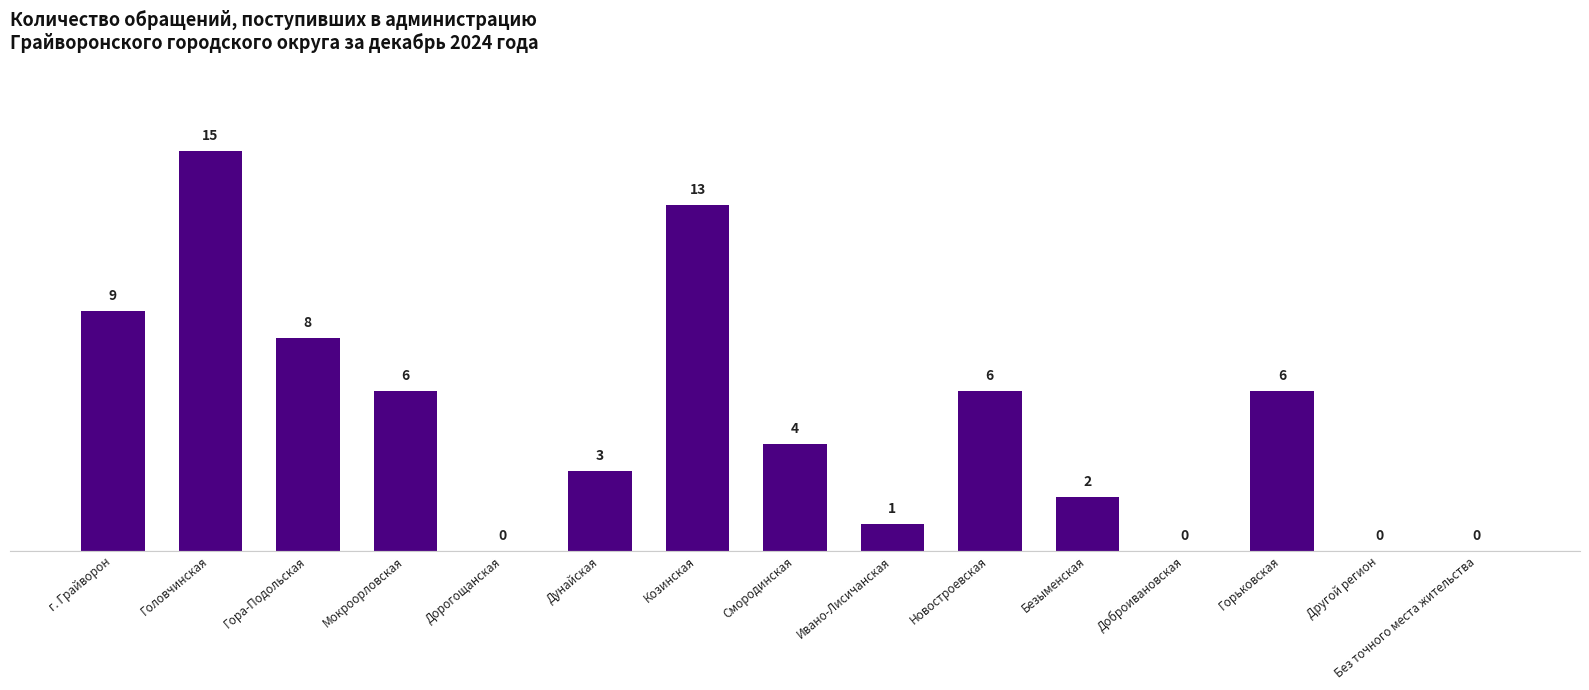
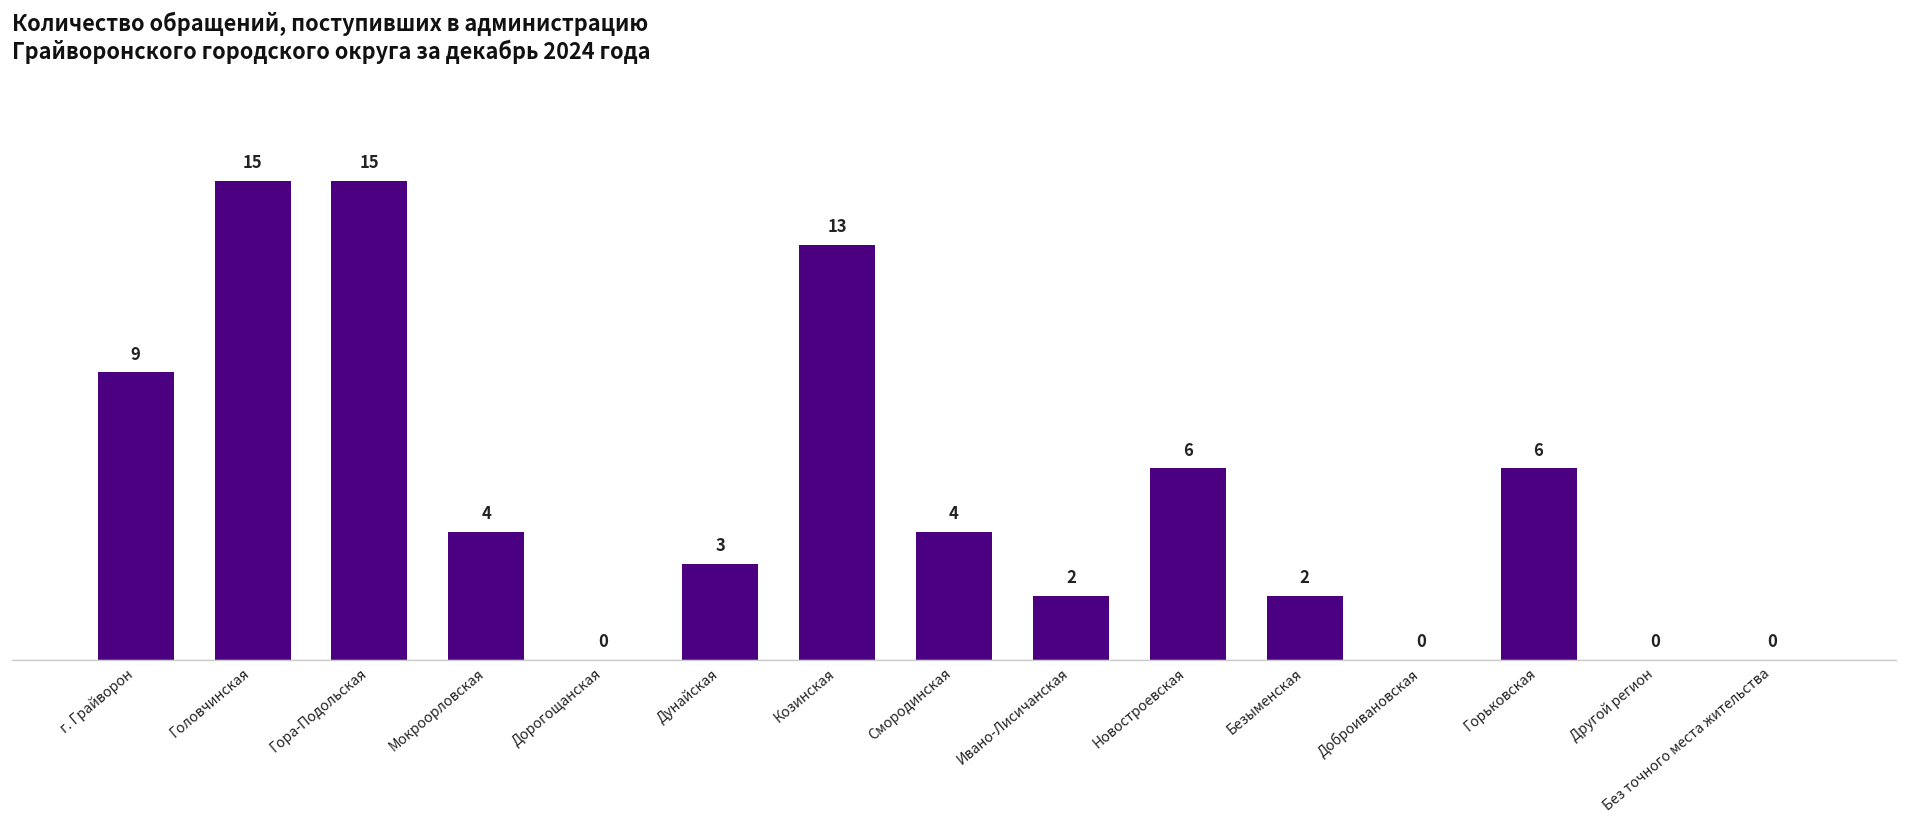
  {
    "г. Грайворон": 9,
    "Головчинская": 15,
-   "Гора-Подольская": 8,
-   "Мокроорловская": 6,
+   "Гора-Подольская": 15,
+   "Мокроорловская": 4,
    "Дорогощанская": 0,
    "Дунайская": 3,
    "Козинская": 13,
    "Смородинская": 4,
-   "Ивано-Лисичанская": 1,
+   "Ивано-Лисичанская": 2,
    "Новостроевская": 6,
    "Безыменская": 2,
    "Доброивановская": 0,
    "Горьковская": 6,
    "Другой регион": 0,
    "Без точного места жительства": 0
  }
